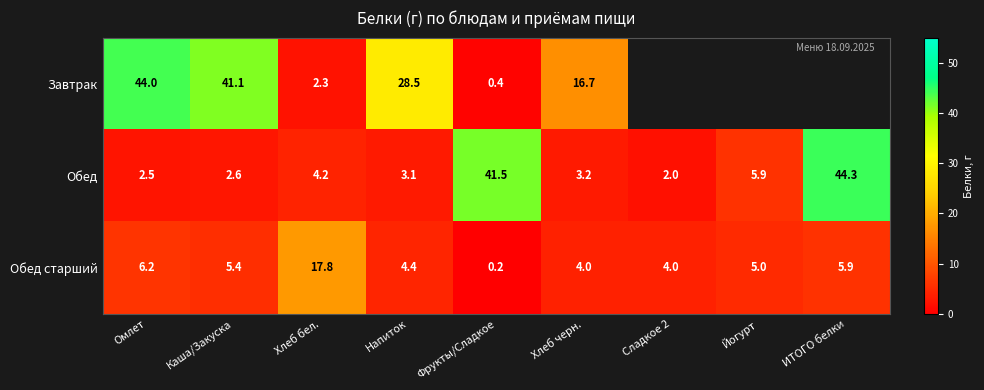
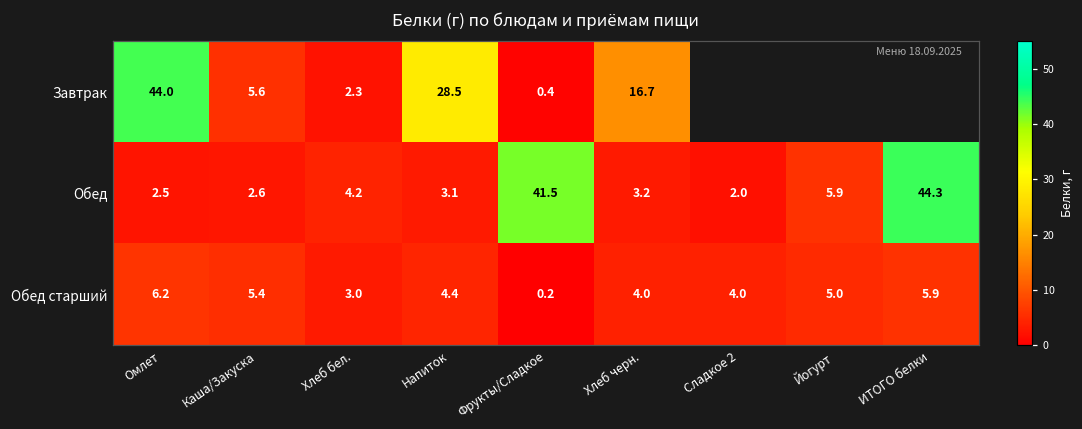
  {
    "Завтрак": {
      "Омлет": 44.0,
-     "Каша/Закуска": 41.1,
+     "Каша/Закуска": 5.6,
      "Хлеб бел.": 2.3,
      "Напиток": 28.5,
      "Фрукты/Сладкое": 0.4,
      "Хлеб черн.": 16.7
    },
    "Обед": {
      "Омлет": 2.5,
      "Каша/Закуска": 2.6,
      "Хлеб бел.": 4.2,
      "Напиток": 3.1,
      "Фрукты/Сладкое": 41.5,
      "Хлеб черн.": 3.2,
      "Сладкое 2": 2.0,
      "Йогурт": 5.9,
      "ИТОГО белки": 44.3
    },
    "Обед старший": {
      "Омлет": 6.2,
      "Каша/Закуска": 5.4,
-     "Хлеб бел.": 17.8,
+     "Хлеб бел.": 3.0,
      "Напиток": 4.4,
      "Фрукты/Сладкое": 0.2,
      "Хлеб черн.": 4.0,
      "Сладкое 2": 4.0,
      "Йогурт": 5.0,
      "ИТОГО белки": 5.9
    }
  }
